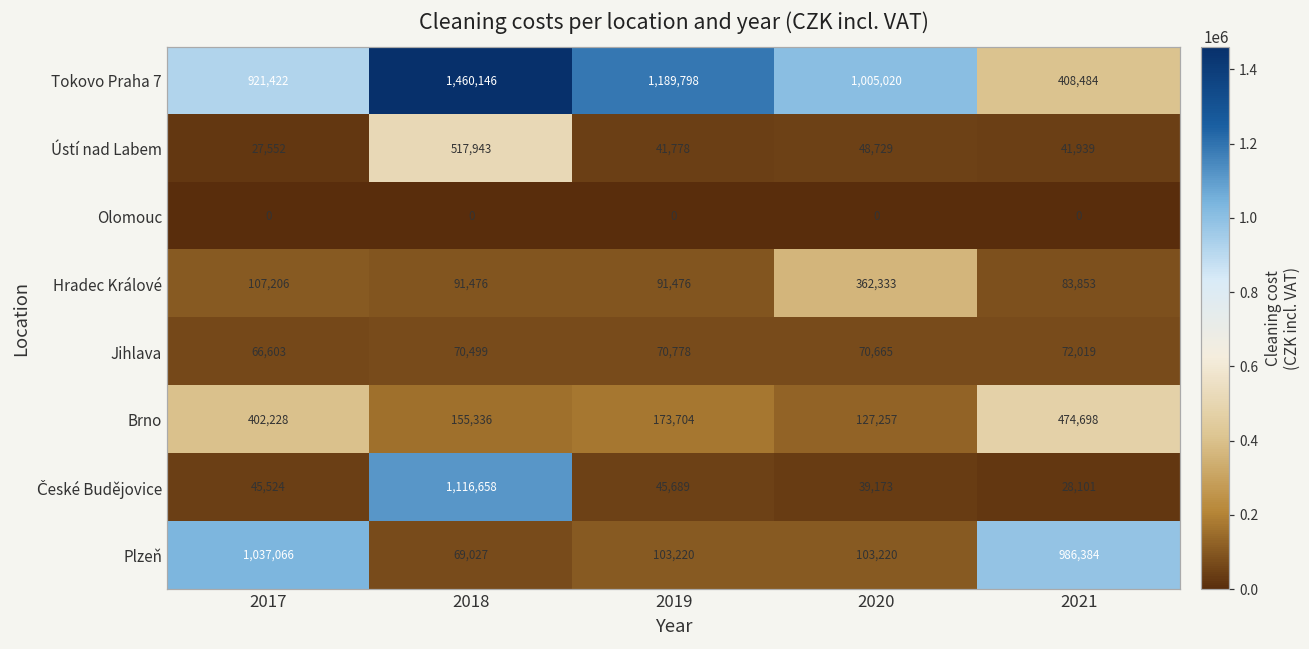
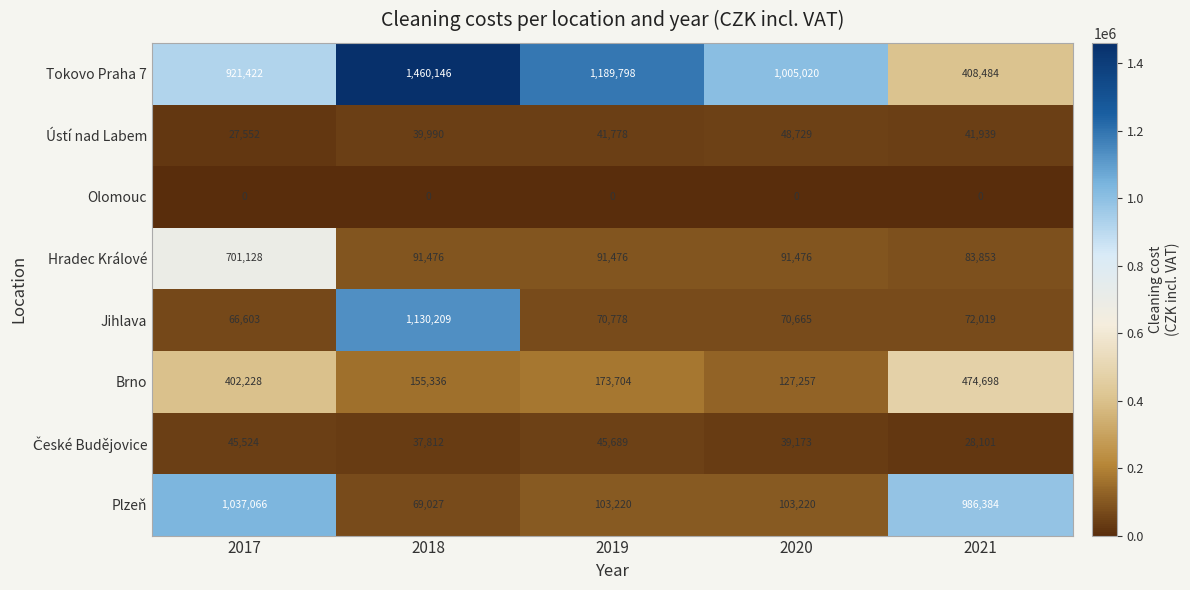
  {
    "Tokovo Praha 7": {
      "2017": "921,422",
      "2018": "1,460,146",
      "2019": "1,189,798",
      "2020": "1,005,020",
      "2021": "408,484"
    },
    "Ústí nad Labem": {
      "2017": "27,552",
-     "2018": "517,943",
+     "2018": "39,990",
      "2019": "41,778",
      "2020": "48,729",
      "2021": "41,939"
    },
    "Hradec Králové": {
-     "2017": "107,206",
+     "2017": "701,128",
      "2018": "91,476",
      "2019": "91,476",
-     "2020": "362,333",
+     "2020": "91,476",
      "2021": "83,853"
    },
    "Jihlava": {
      "2017": "66,603",
-     "2018": "70,499",
+     "2018": "1,130,209",
      "2019": "70,778",
      "2020": "70,665",
      "2021": "72,019"
    },
    "Brno": {
      "2017": "402,228",
      "2018": "155,336",
      "2019": "173,704",
      "2020": "127,257",
      "2021": "474,698"
    },
    "České Budějovice": {
      "2017": "45,524",
-     "2018": "1,116,658",
+     "2018": "37,812",
      "2019": "45,689",
      "2020": "39,173",
      "2021": "28,101"
    },
    "Plzeň": {
      "2017": "1,037,066",
      "2018": "69,027",
      "2019": "103,220",
      "2020": "103,220",
      "2021": "986,384"
    }
  }
